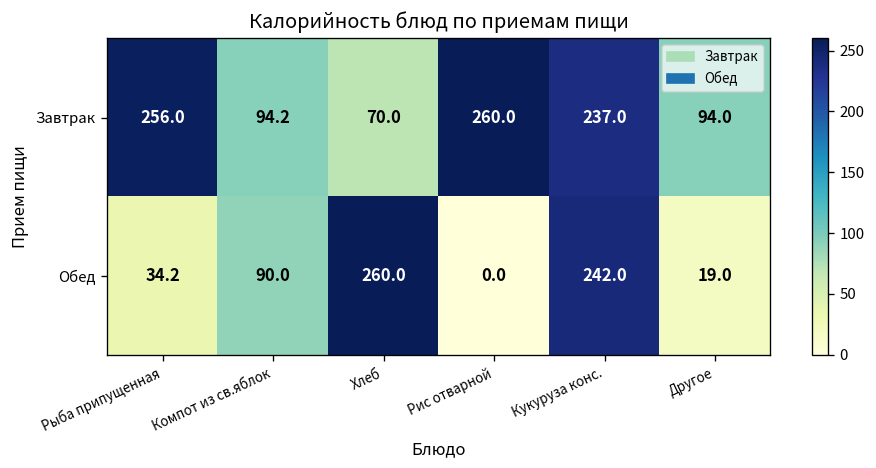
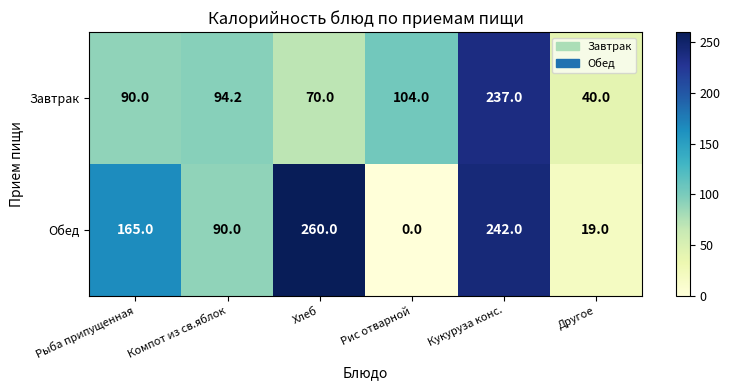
  {
    "Завтрак": {
-     "Рыба припущенная": 256.0,
+     "Рыба припущенная": 90.0,
      "Компот из св.яблок": 94.2,
      "Хлеб": 70.0,
-     "Рис отварной": 260.0,
+     "Рис отварной": 104.0,
      "Кукуруза конс.": 237.0,
-     "Другое": 94.0
+     "Другое": 40.0
    },
    "Обед": {
-     "Рыба припущенная": 34.2,
+     "Рыба припущенная": 165.0,
      "Компот из св.яблок": 90.0,
      "Хлеб": 260.0,
      "Рис отварной": 0.0,
      "Кукуруза конс.": 242.0,
      "Другое": 19.0
    }
  }
